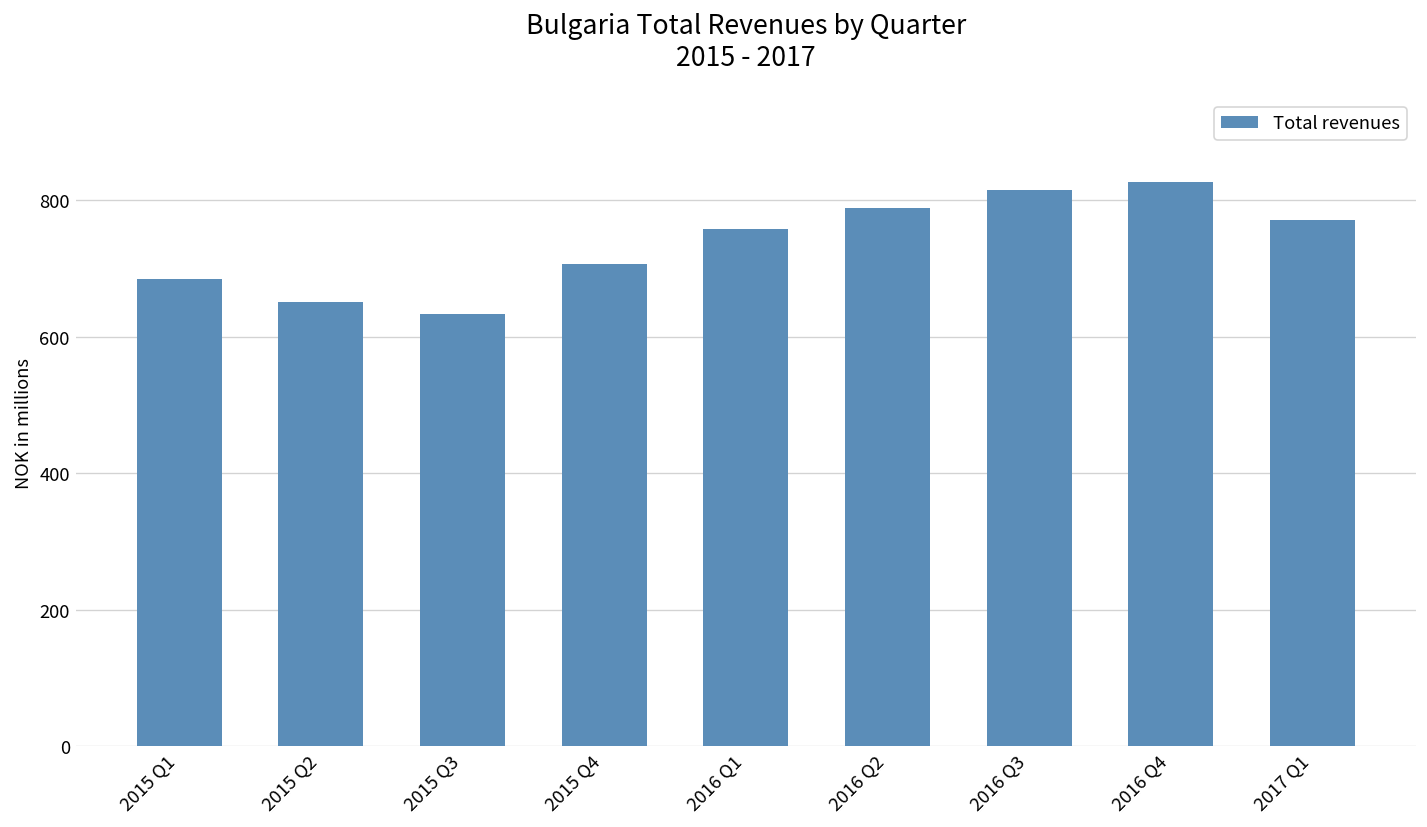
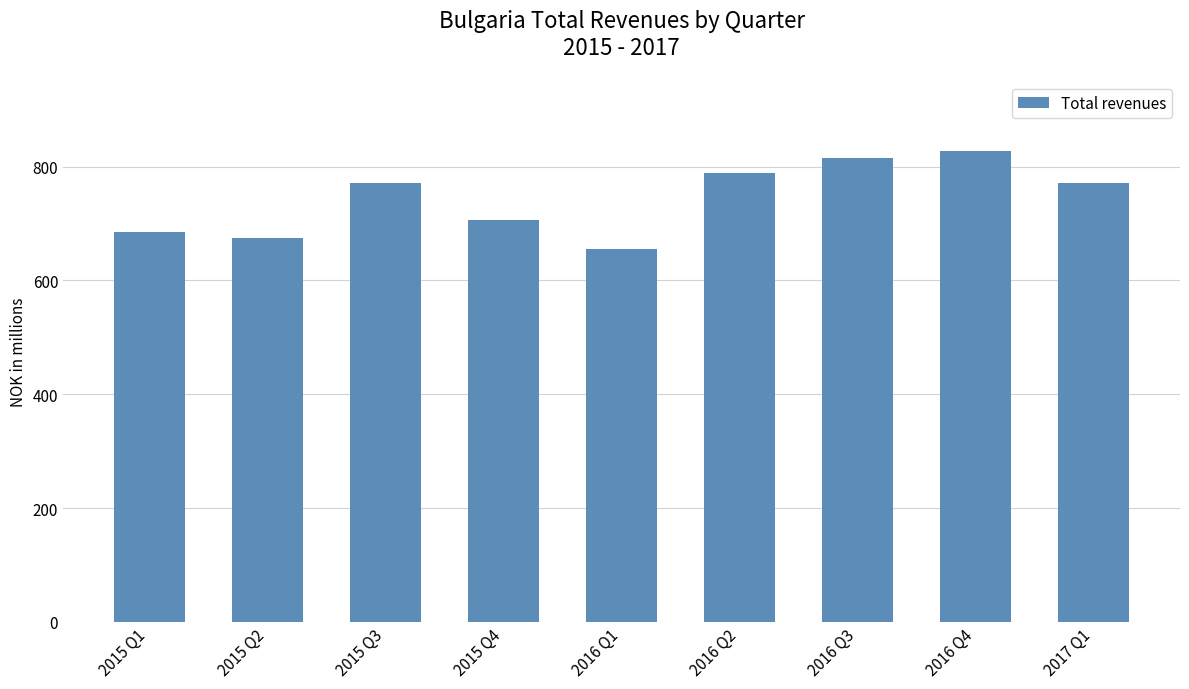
  {
    "2015 Q1": 680,
-   "2015 Q2": 650,
-   "2015 Q3": 630,
+   "2015 Q2": 680,
+   "2015 Q3": 770,
    "2015 Q4": 710,
-   "2016 Q1": 760,
+   "2016 Q1": 650,
    "2016 Q2": 790,
    "2016 Q3": 820,
    "2016 Q4": 830,
    "2017 Q1": 770
  }
